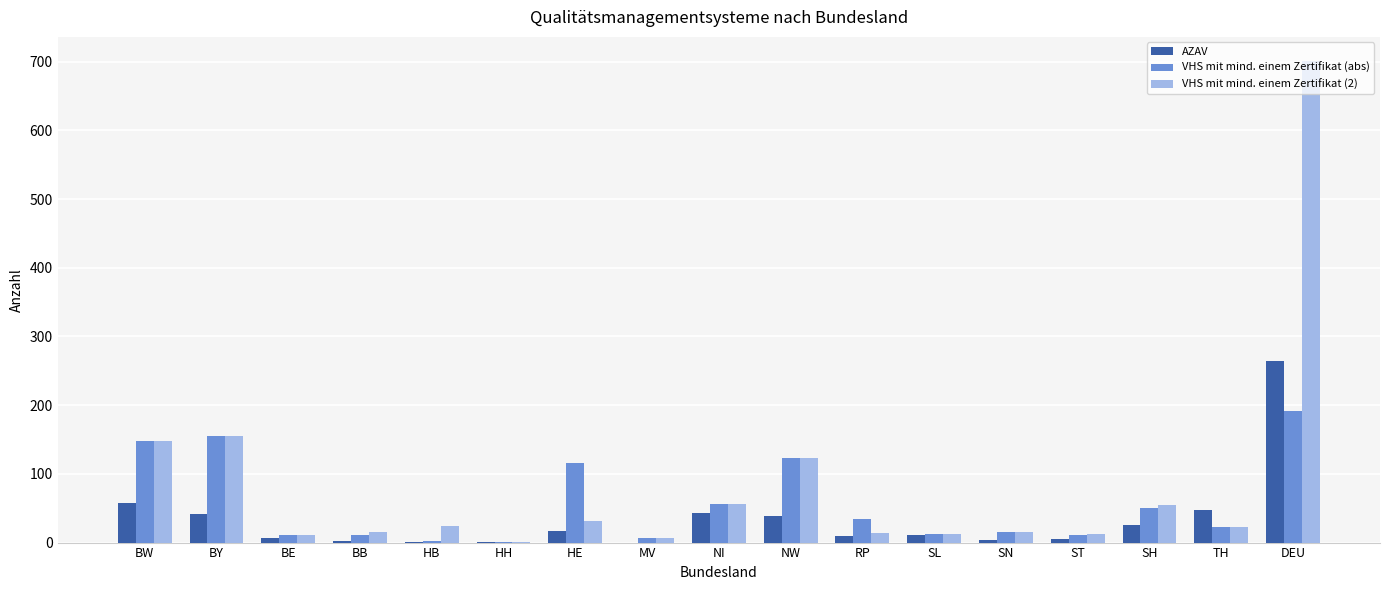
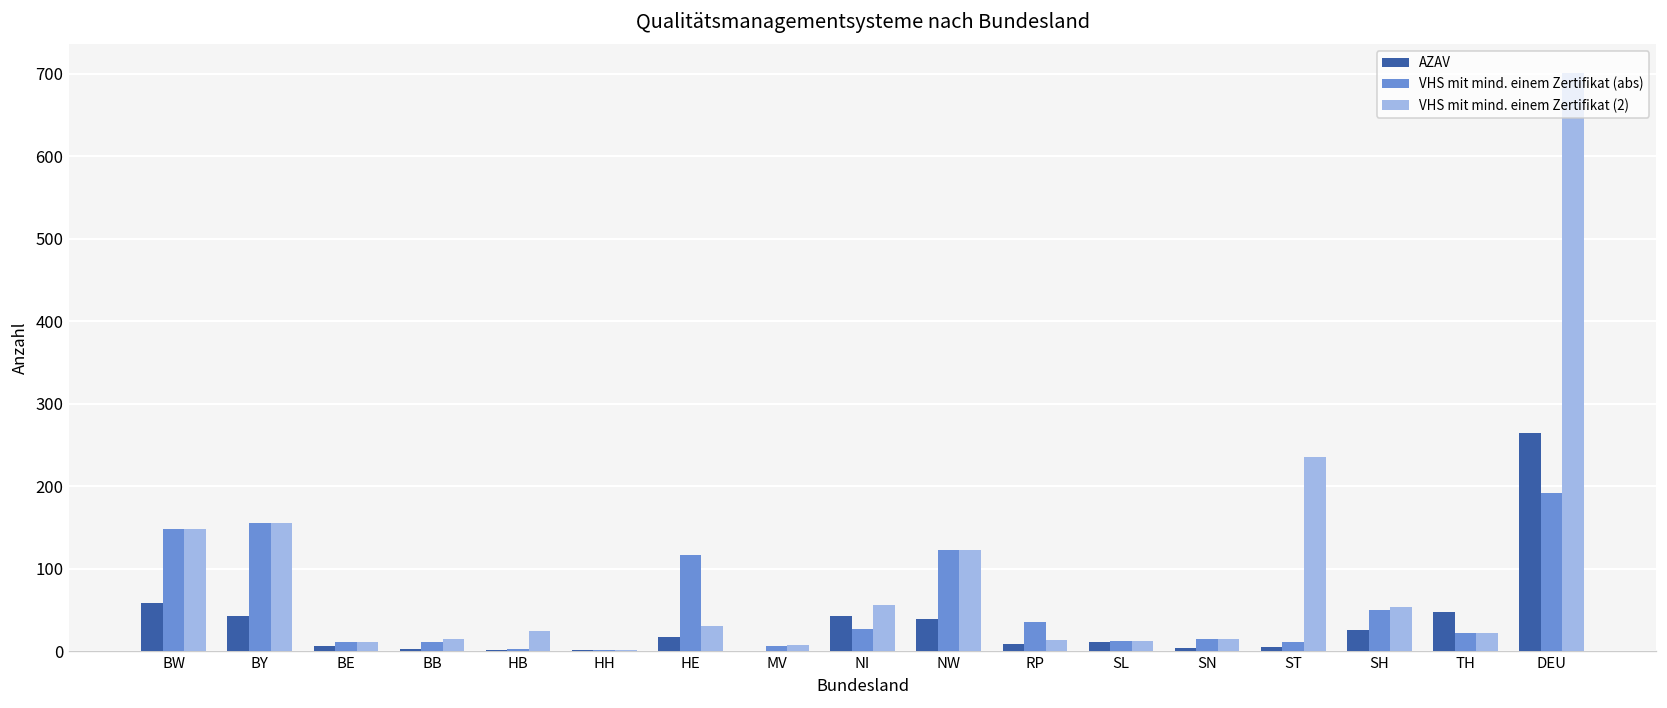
  {
    "AZAV": {
      "BW": 60,
      "BY": 40,
      "BE": 10,
      "HE": 20,
      "MV": 0,
      "NI": 40,
      "NW": 40,
      "RP": 10,
      "SL": 10,
      "SN": 0,
      "ST": 10,
      "SH": 30,
      "TH": 50,
      "DEU": 260
    },
    "VHS mit mind. einem Zertifikat (abs)": {
      "BW": 150,
      "BY": 160,
      "BE": 10,
      "BB": 10,
      "HE": 120,
      "MV": 10,
-     "NI": 60,
+     "NI": 30,
      "NW": 120,
      "RP": 40,
      "SL": 10,
      "SN": 20,
      "ST": 10,
      "SH": 50,
      "TH": 20,
      "DEU": 190
    },
    "VHS mit mind. einem Zertifikat (2)": {
      "BW": 150,
      "BY": 160,
      "BE": 10,
      "BB": 20,
      "HB": 20,
      "HE": 30,
      "MV": 10,
      "NI": 60,
      "NW": 120,
      "RP": 10,
      "SL": 10,
      "SN": 20,
-     "ST": 10,
+     "ST": 240,
      "SH": 50,
      "TH": 20
    }
  }
